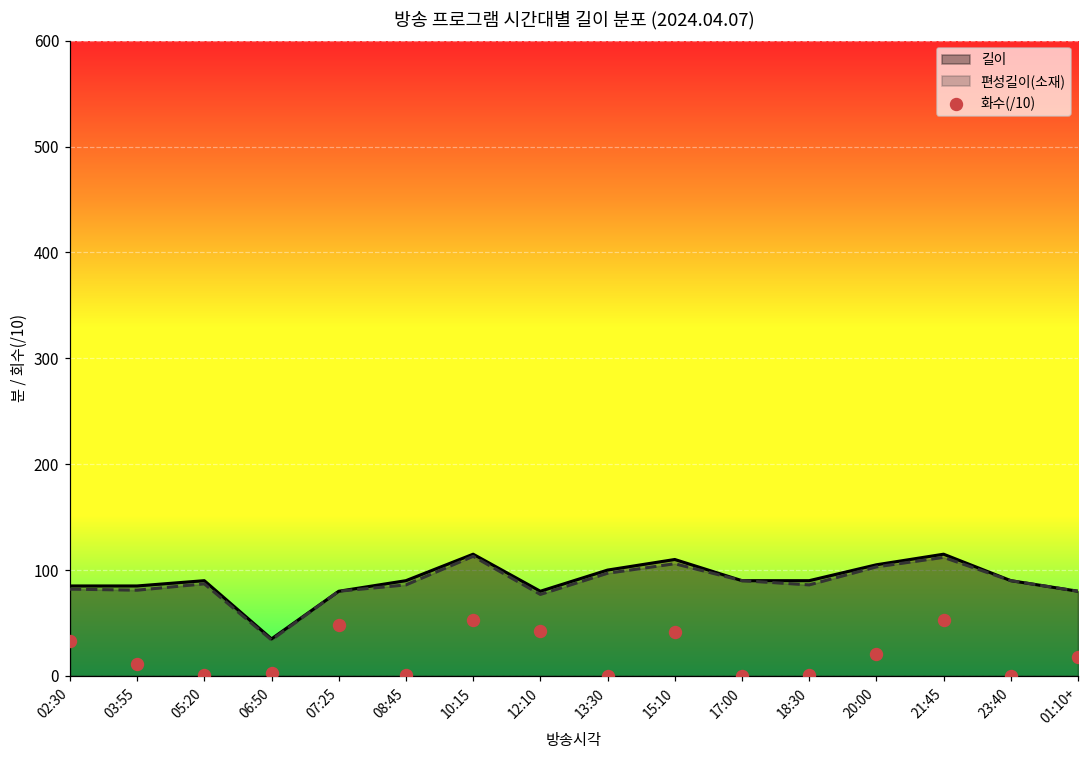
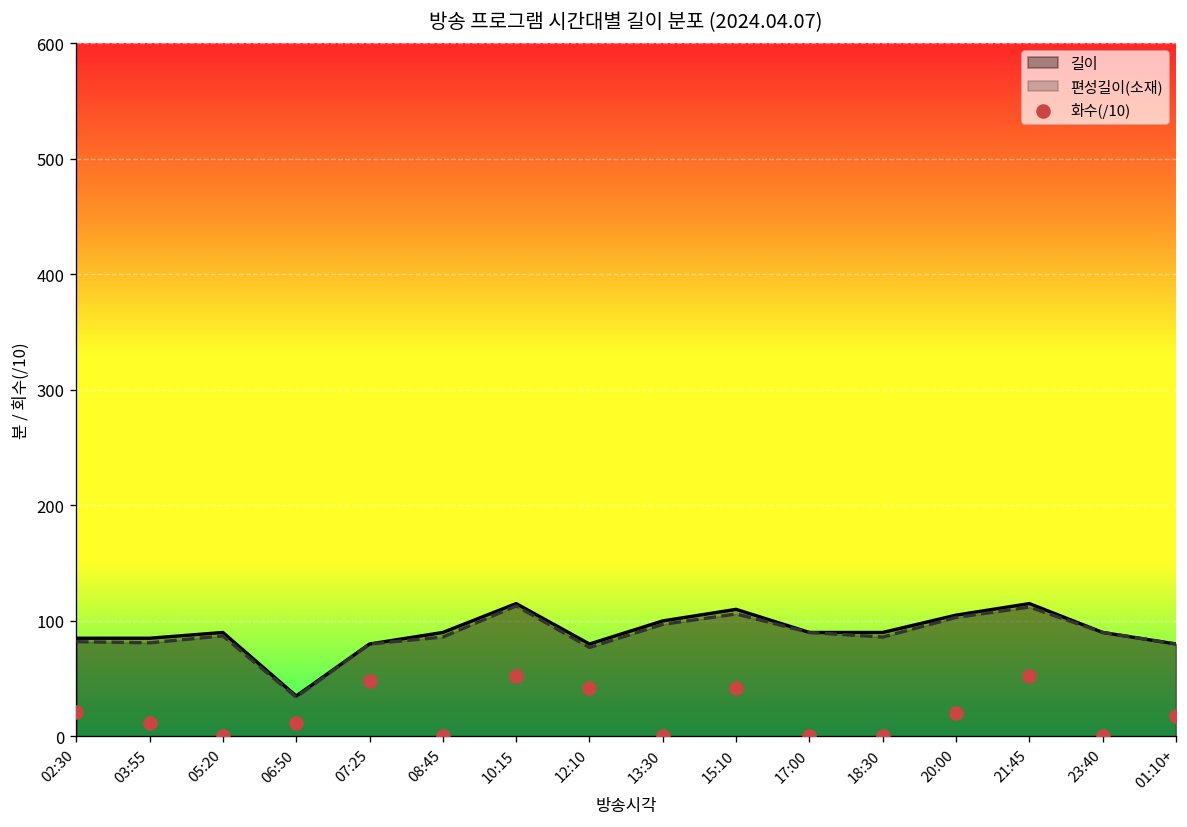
  {
    "화수(/10)": {
-     "02:30": 30,
-     "06:50": 0
+     "02:30": 20,
+     "06:50": 10
    }
  }
